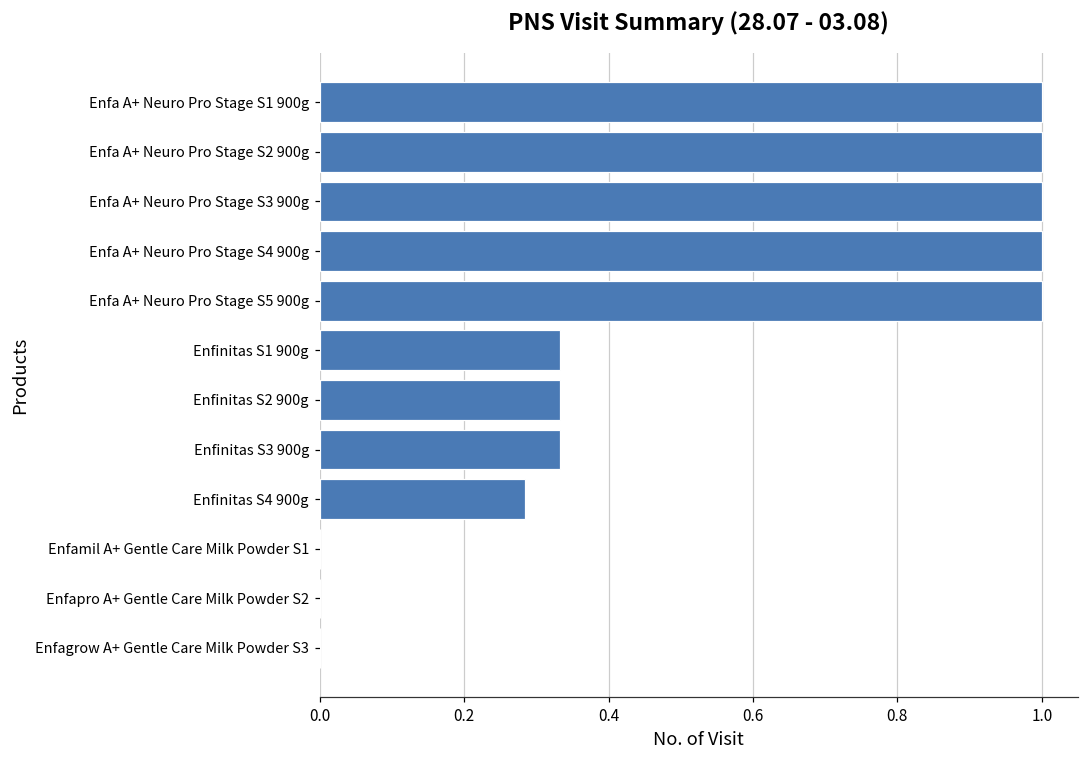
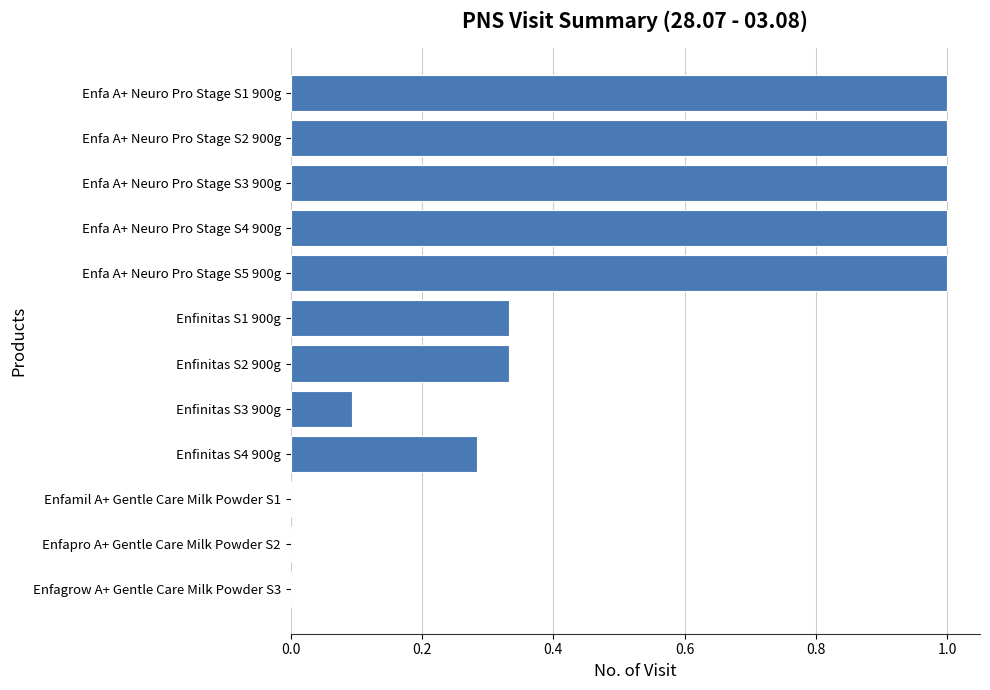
  {
    "Enfa A+ Neuro Pro Stage S1 900g": 1.00,
    "Enfa A+ Neuro Pro Stage S2 900g": 1.00,
    "Enfa A+ Neuro Pro Stage S3 900g": 1.00,
    "Enfa A+ Neuro Pro Stage S4 900g": 1.00,
    "Enfa A+ Neuro Pro Stage S5 900g": 1.00,
    "Enfinitas S1 900g": 0.33,
    "Enfinitas S2 900g": 0.33,
-   "Enfinitas S3 900g": 0.33,
+   "Enfinitas S3 900g": 0.09,
    "Enfinitas S4 900g": 0.28,
    "Enfamil A+ Gentle Care Milk Powder S1": 0.00,
    "Enfapro A+ Gentle Care Milk Powder S2": 0.00,
    "Enfagrow A+ Gentle Care Milk Powder S3": 0.00
  }
